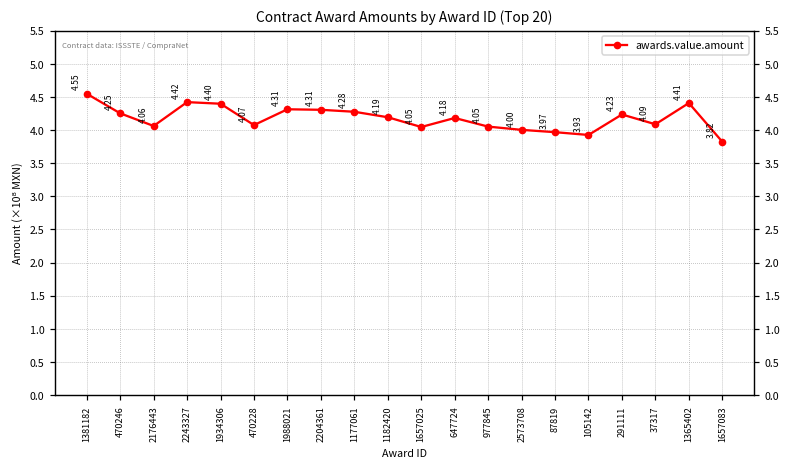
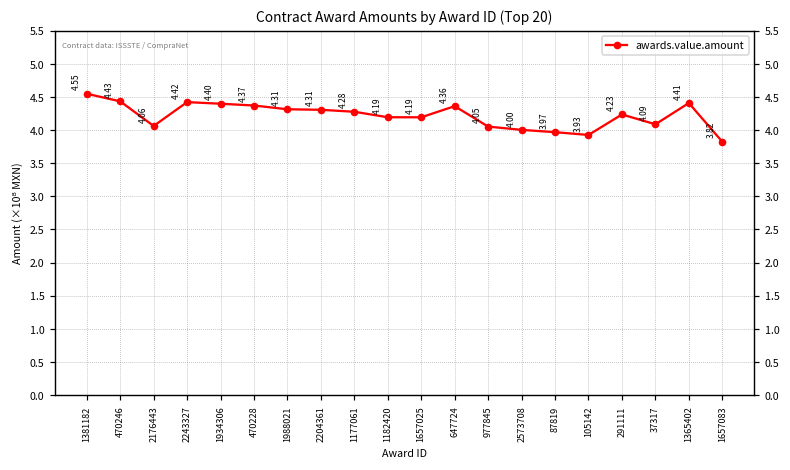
  {
    "1381182": 4.55,
-   "470246": 4.25,
+   "470246": 4.43,
    "2176443": 4.06,
    "2243327": 4.42,
    "1934306": 4.40,
-   "470228": 4.07,
+   "470228": 4.37,
    "1988021": 4.31,
    "2204361": 4.31,
    "1177061": 4.28,
    "1182420": 4.19,
-   "1657025": 4.05,
-   "647724": 4.18,
+   "1657025": 4.19,
+   "647724": 4.36,
    "977845": 4.05,
    "2573708": 4.00,
    "87819": 3.97,
    "105142": 3.93,
    "291111": 4.23,
    "37317": 4.09,
    "1365402": 4.41,
    "1657083": 3.82
  }
